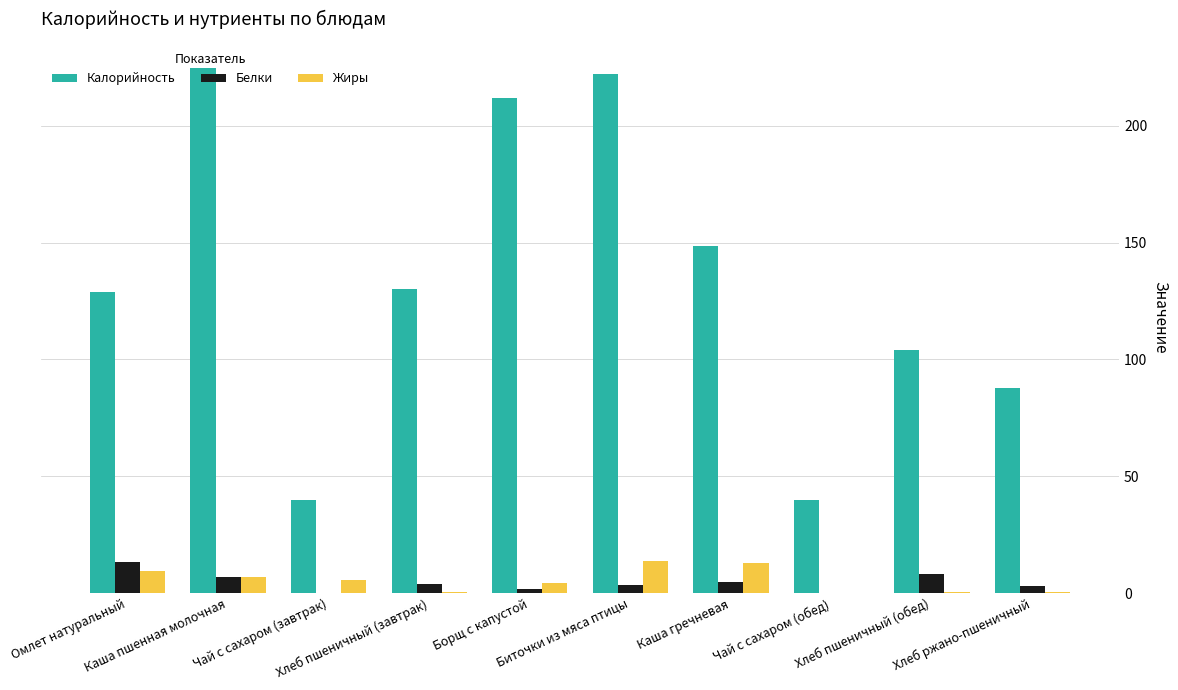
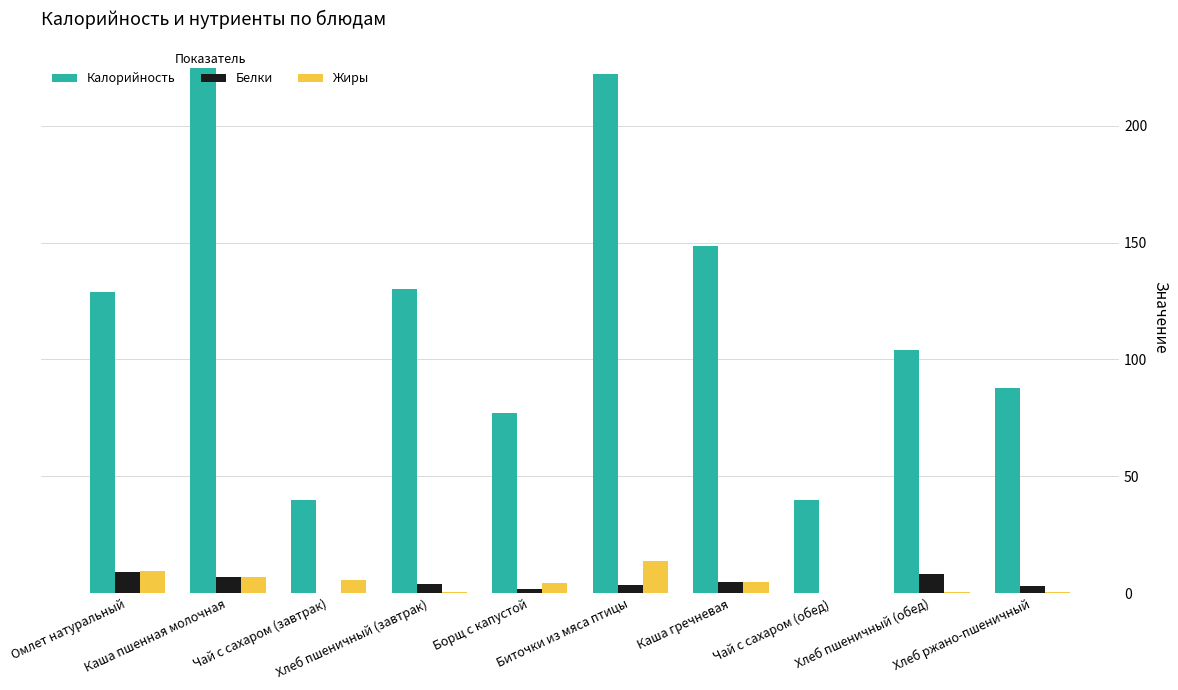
  {
    "Калорийность": {
      "Омлет натуральный": 129,
      "Каша пшенная молочная": 225,
      "Чай с сахаром (завтрак)": 40,
      "Хлеб пшеничный (завтрак)": 130,
-     "Борщ с капустой": 212,
+     "Борщ с капустой": 77,
      "Биточки из мяса птицы": 222,
      "Каша гречневая": 149,
      "Чай с сахаром (обед)": 40,
      "Хлеб пшеничный (обед)": 104,
      "Хлеб ржано-пшеничный": 88
    },
    "Белки": {
-     "Омлет натуральный": 13,
+     "Омлет натуральный": 9,
      "Каша пшенная молочная": 7,
      "Чай с сахаром (завтрак)": 0,
      "Хлеб пшеничный (завтрак)": 4,
      "Борщ с капустой": 2,
      "Биточки из мяса птицы": 3,
      "Каша гречневая": 5,
      "Чай с сахаром (обед)": 0,
      "Хлеб пшеничный (обед)": 8,
      "Хлеб ржано-пшеничный": 3
    },
    "Жиры": {
      "Омлет натуральный": 10,
      "Каша пшенная молочная": 7,
      "Чай с сахаром (завтрак)": 6,
      "Борщ с капустой": 4,
      "Биточки из мяса птицы": 14,
-     "Каша гречневая": 13,
+     "Каша гречневая": 5,
      "Чай с сахаром (обед)": 0
    }
  }
